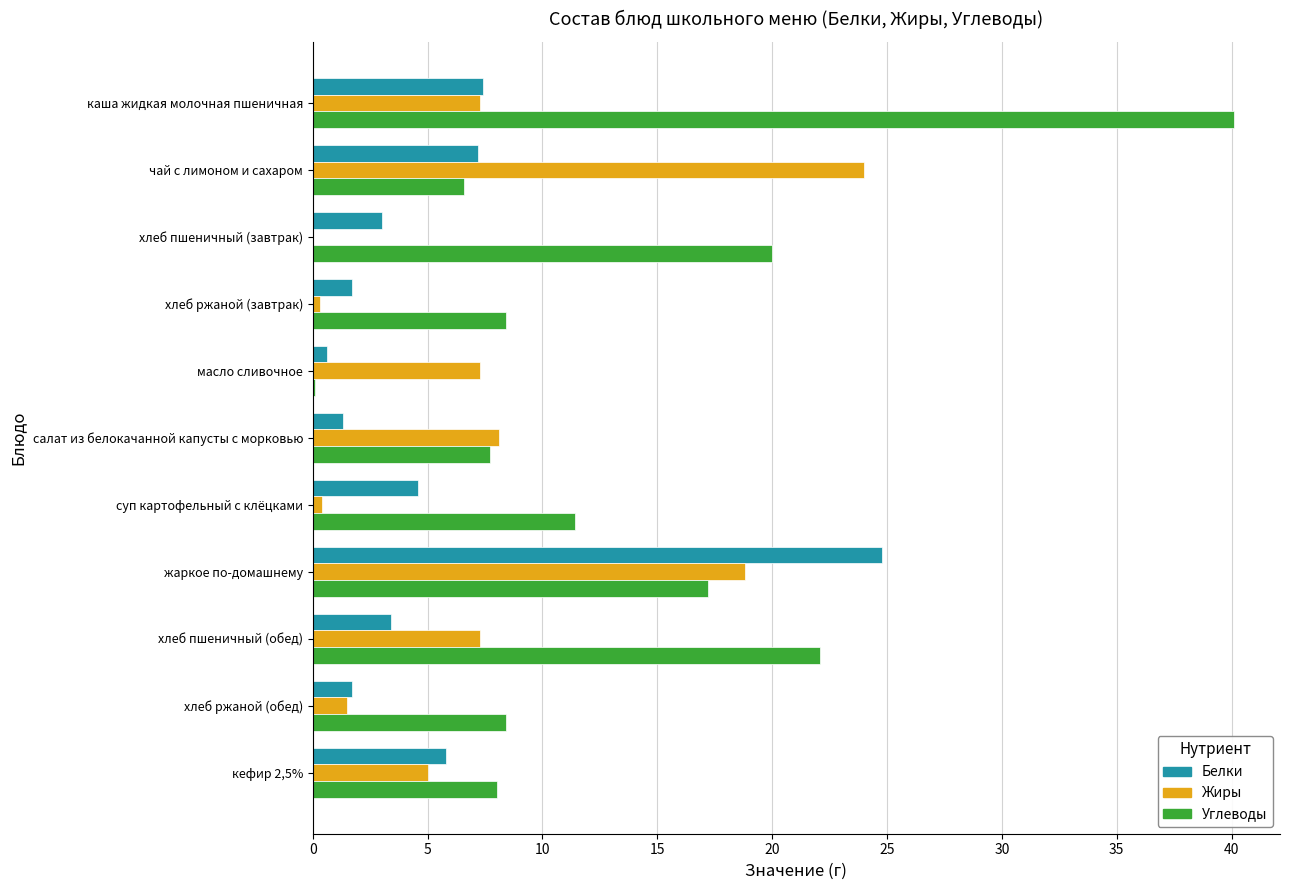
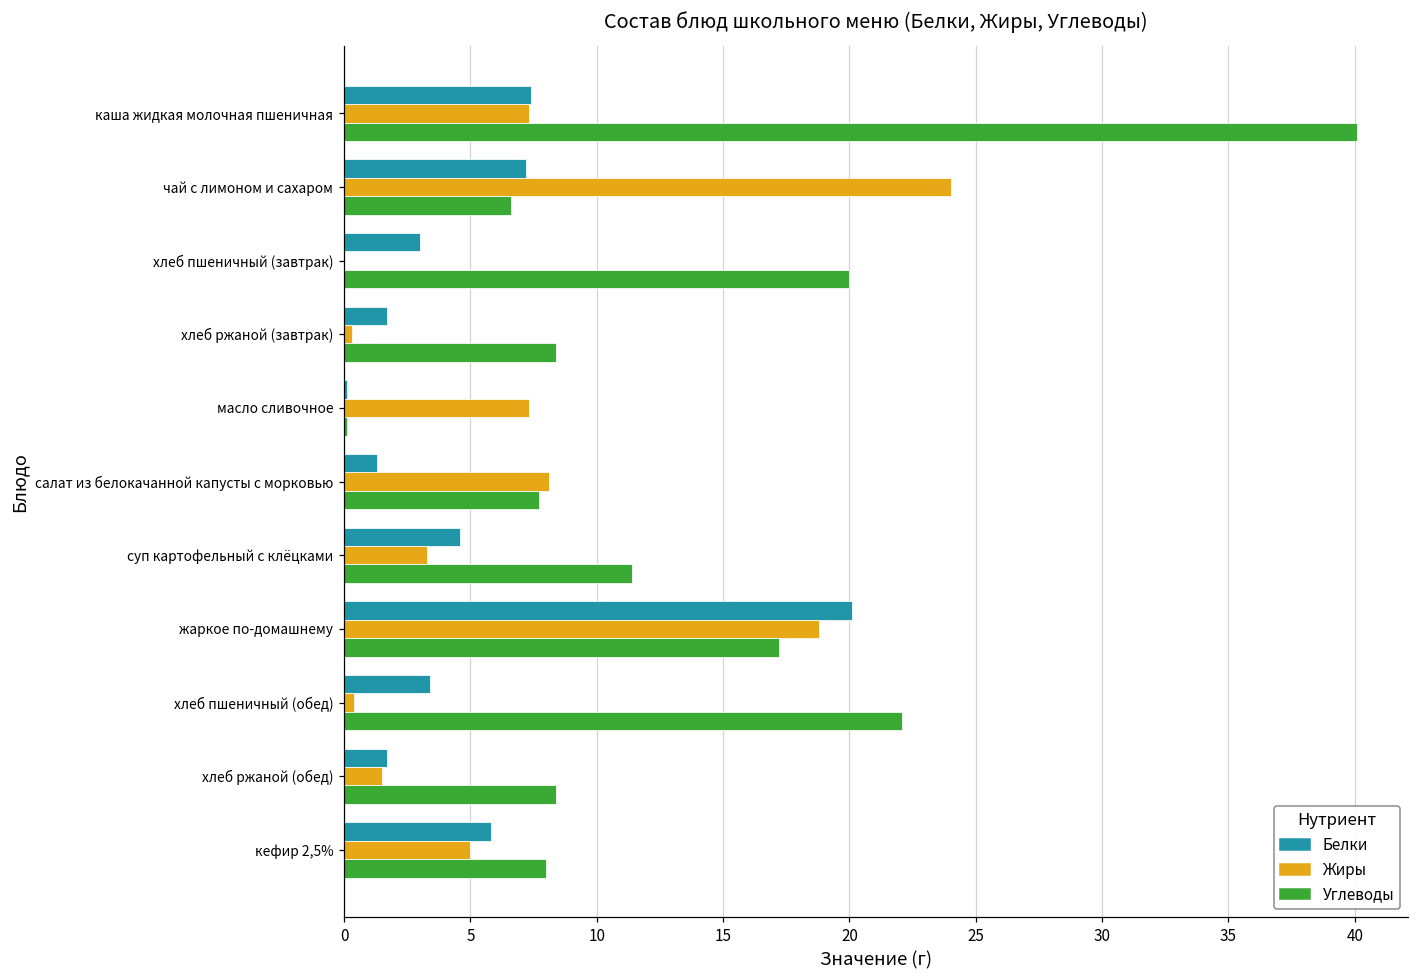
  {
    "Белки": {
      "каша жидкая молочная пшеничная": 7.4,
      "чай с лимоном и сахаром": 7.2,
      "хлеб пшеничный (завтрак)": 3.0,
      "хлеб ржаной (завтрак)": 1.7,
-     "масло сливочное": 0.6,
+     "масло сливочное": 0.1,
      "салат из белокачанной капусты с морковью": 1.3,
      "суп картофельный с клёцками": 4.6,
-     "жаркое по-домашнему": 24.8,
+     "жаркое по-домашнему": 20.1,
      "хлеб пшеничный (обед)": 3.4,
      "хлеб ржаной (обед)": 1.7,
      "кефир 2,5%": 5.8
    },
    "Жиры": {
      "каша жидкая молочная пшеничная": 7.3,
      "чай с лимоном и сахаром": 24.0,
      "хлеб пшеничный (завтрак)": 0.0,
      "хлеб ржаной (завтрак)": 0.3,
      "масло сливочное": 7.3,
      "салат из белокачанной капусты с морковью": 8.1,
-     "суп картофельный с клёцками": 0.4,
+     "суп картофельный с клёцками": 3.3,
      "жаркое по-домашнему": 18.8,
-     "хлеб пшеничный (обед)": 7.3,
+     "хлеб пшеничный (обед)": 0.4,
      "хлеб ржаной (обед)": 1.5,
      "кефир 2,5%": 5.0
    },
    "Углеводы": {
      "каша жидкая молочная пшеничная": 40.1,
      "чай с лимоном и сахаром": 6.6,
      "хлеб пшеничный (завтрак)": 20.0,
      "хлеб ржаной (завтрак)": 8.4,
      "салат из белокачанной капусты с морковью": 7.7,
      "суп картофельный с клёцками": 11.4,
      "жаркое по-домашнему": 17.2,
      "хлеб пшеничный (обед)": 22.1,
      "хлеб ржаной (обед)": 8.4,
      "кефир 2,5%": 8.0
    }
  }
